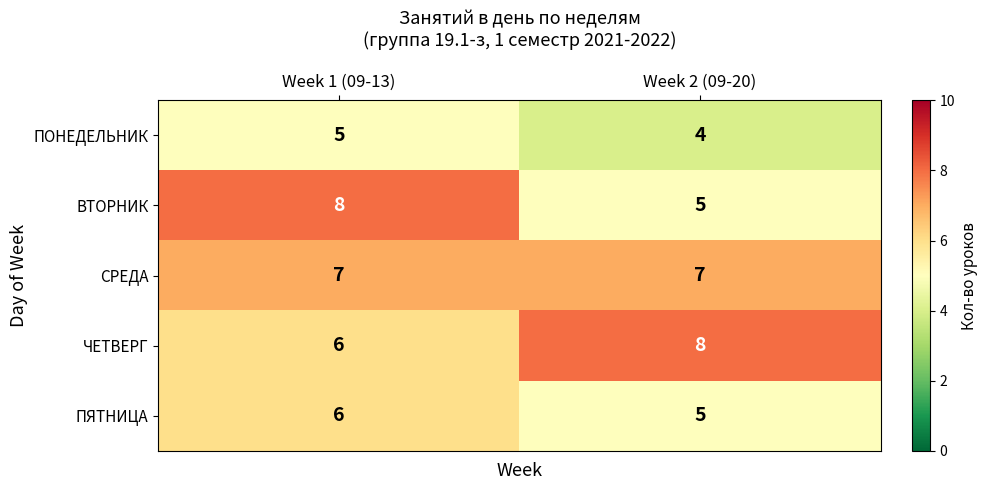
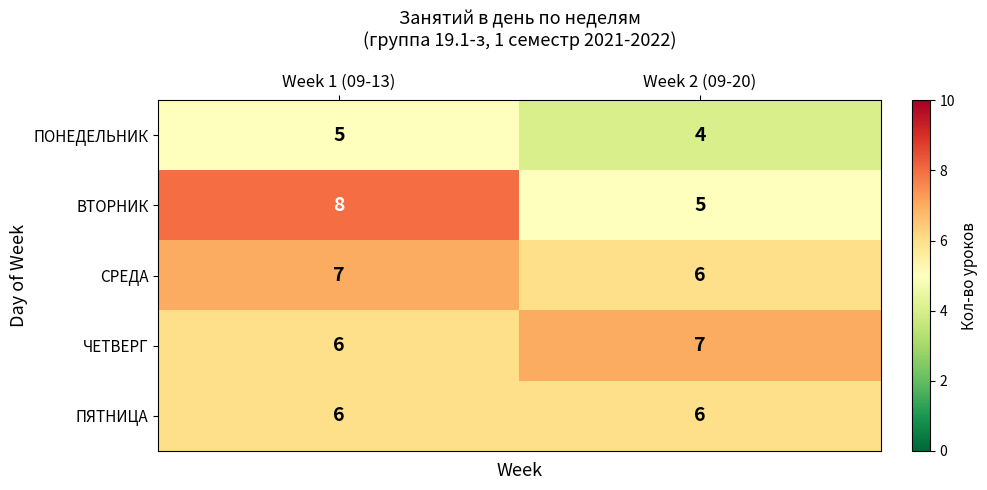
  {
    "ПОНЕДЕЛЬНИК": {
      "Week 1 (09-13)": 5,
      "Week 2 (09-20)": 4
    },
    "ВТОРНИК": {
      "Week 1 (09-13)": 8,
      "Week 2 (09-20)": 5
    },
    "СРЕДА": {
      "Week 1 (09-13)": 7,
-     "Week 2 (09-20)": 7
+     "Week 2 (09-20)": 6
    },
    "ЧЕТВЕРГ": {
      "Week 1 (09-13)": 6,
-     "Week 2 (09-20)": 8
+     "Week 2 (09-20)": 7
    },
    "ПЯТНИЦА": {
      "Week 1 (09-13)": 6,
-     "Week 2 (09-20)": 5
+     "Week 2 (09-20)": 6
    }
  }
